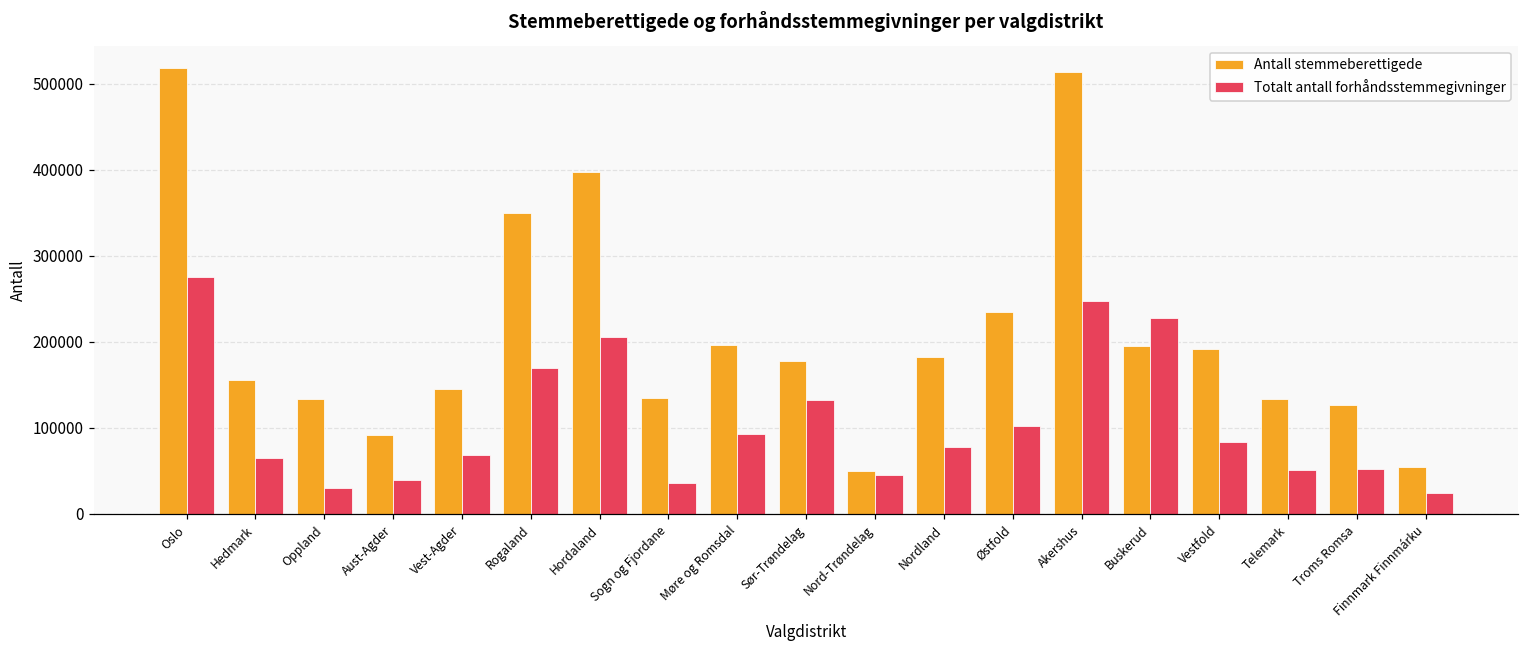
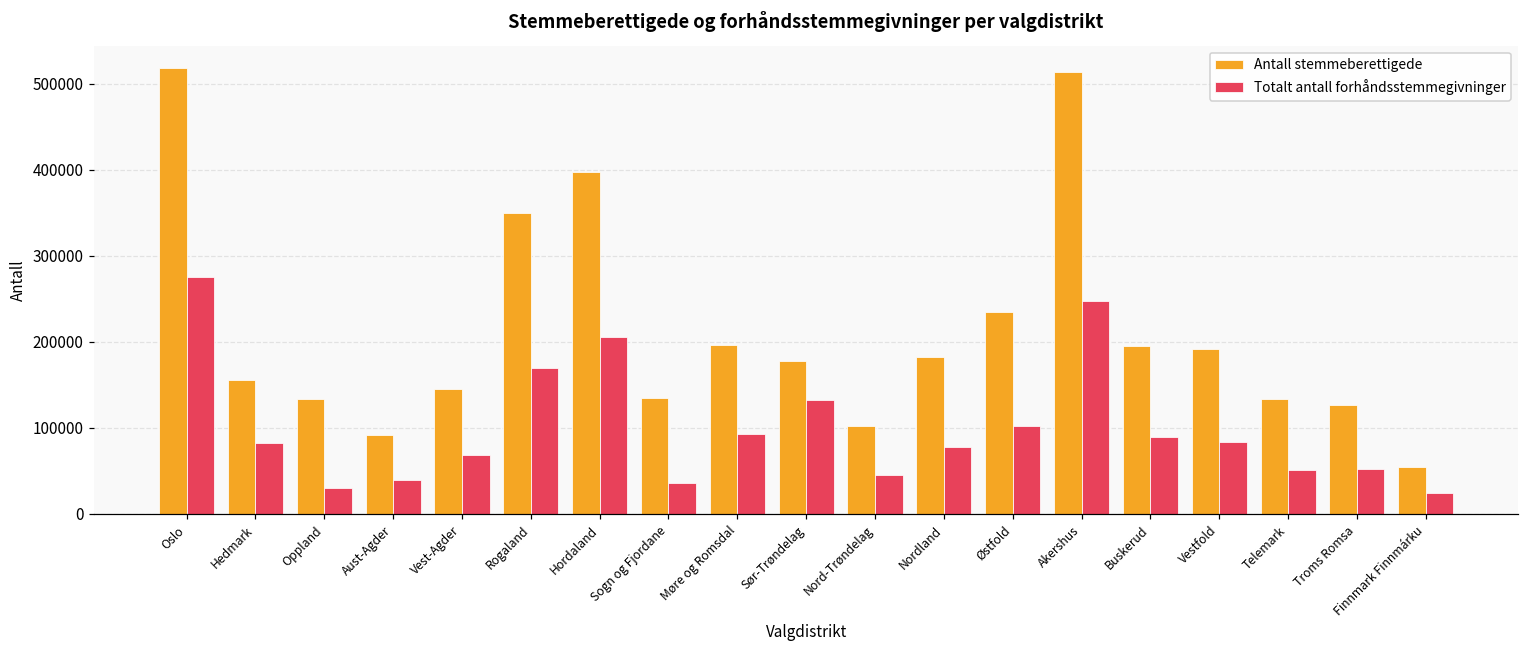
  {
    "Antall stemmeberettigede": {
      "Oslo": 520000,
      "Hedmark": 160000,
      "Oppland": 130000,
      "Aust-Agder": 90000,
      "Vest-Agder": 140000,
      "Rogaland": 350000,
      "Hordaland": 400000,
      "Sogn og Fjordane": 130000,
      "Møre og Romsdal": 200000,
      "Sør-Trøndelag": 180000,
-     "Nord-Trøndelag": 50000,
+     "Nord-Trøndelag": 100000,
      "Nordland": 180000,
      "Østfold": 230000,
      "Akershus": 510000,
      "Buskerud": 190000,
      "Vestfold": 190000,
      "Telemark": 130000,
      "Troms Romsa": 130000,
      "Finnmark Finnmárku": 50000
    },
    "Totalt antall forhåndsstemmegivninger": {
      "Oslo": 280000,
-     "Hedmark": 60000,
+     "Hedmark": 80000,
      "Oppland": 30000,
      "Aust-Agder": 40000,
      "Vest-Agder": 70000,
      "Rogaland": 170000,
      "Hordaland": 210000,
      "Sogn og Fjordane": 40000,
      "Møre og Romsdal": 90000,
      "Sør-Trøndelag": 130000,
      "Nord-Trøndelag": 40000,
      "Nordland": 80000,
      "Østfold": 100000,
      "Akershus": 250000,
-     "Buskerud": 230000,
+     "Buskerud": 90000,
      "Vestfold": 80000,
      "Telemark": 50000,
      "Troms Romsa": 50000,
      "Finnmark Finnmárku": 20000
    }
  }
